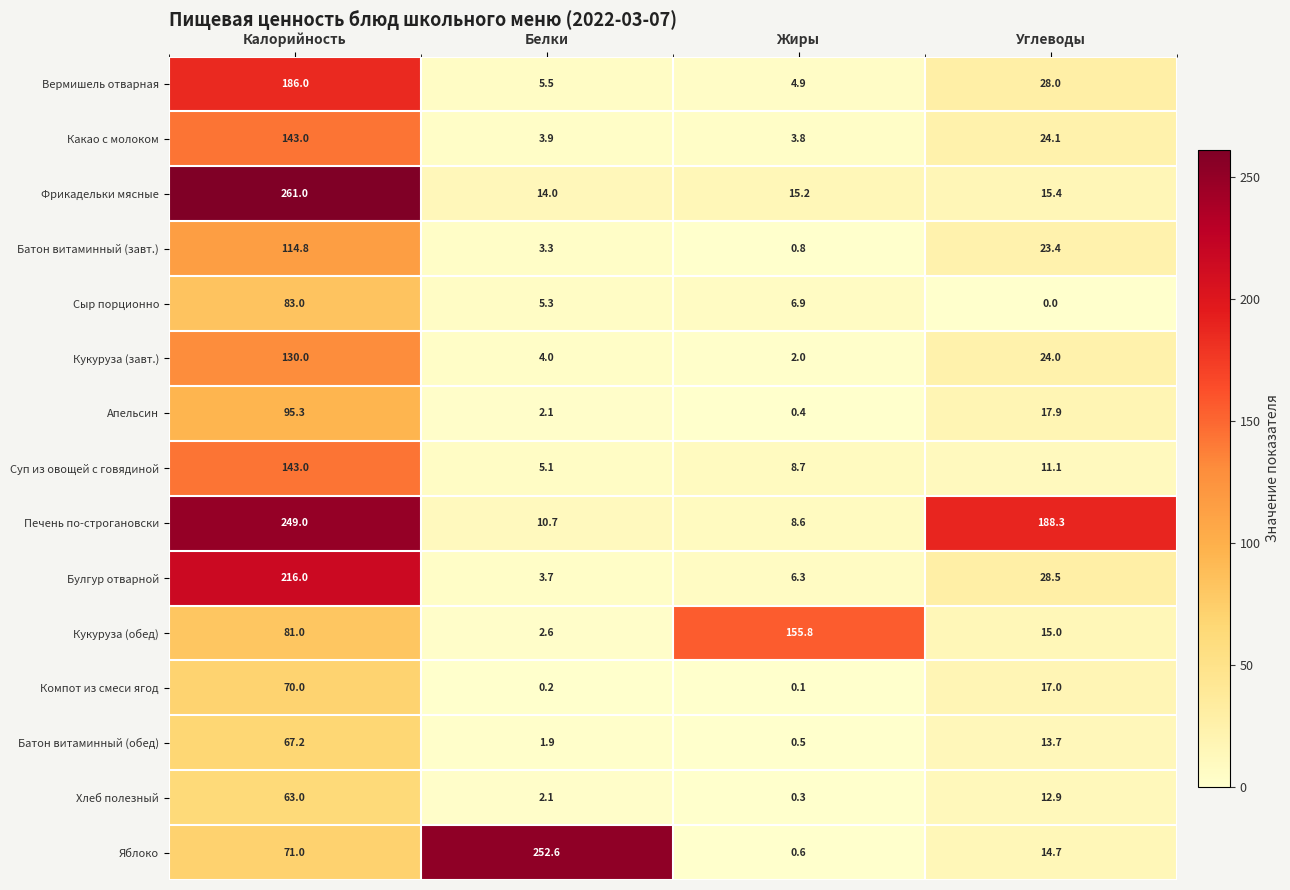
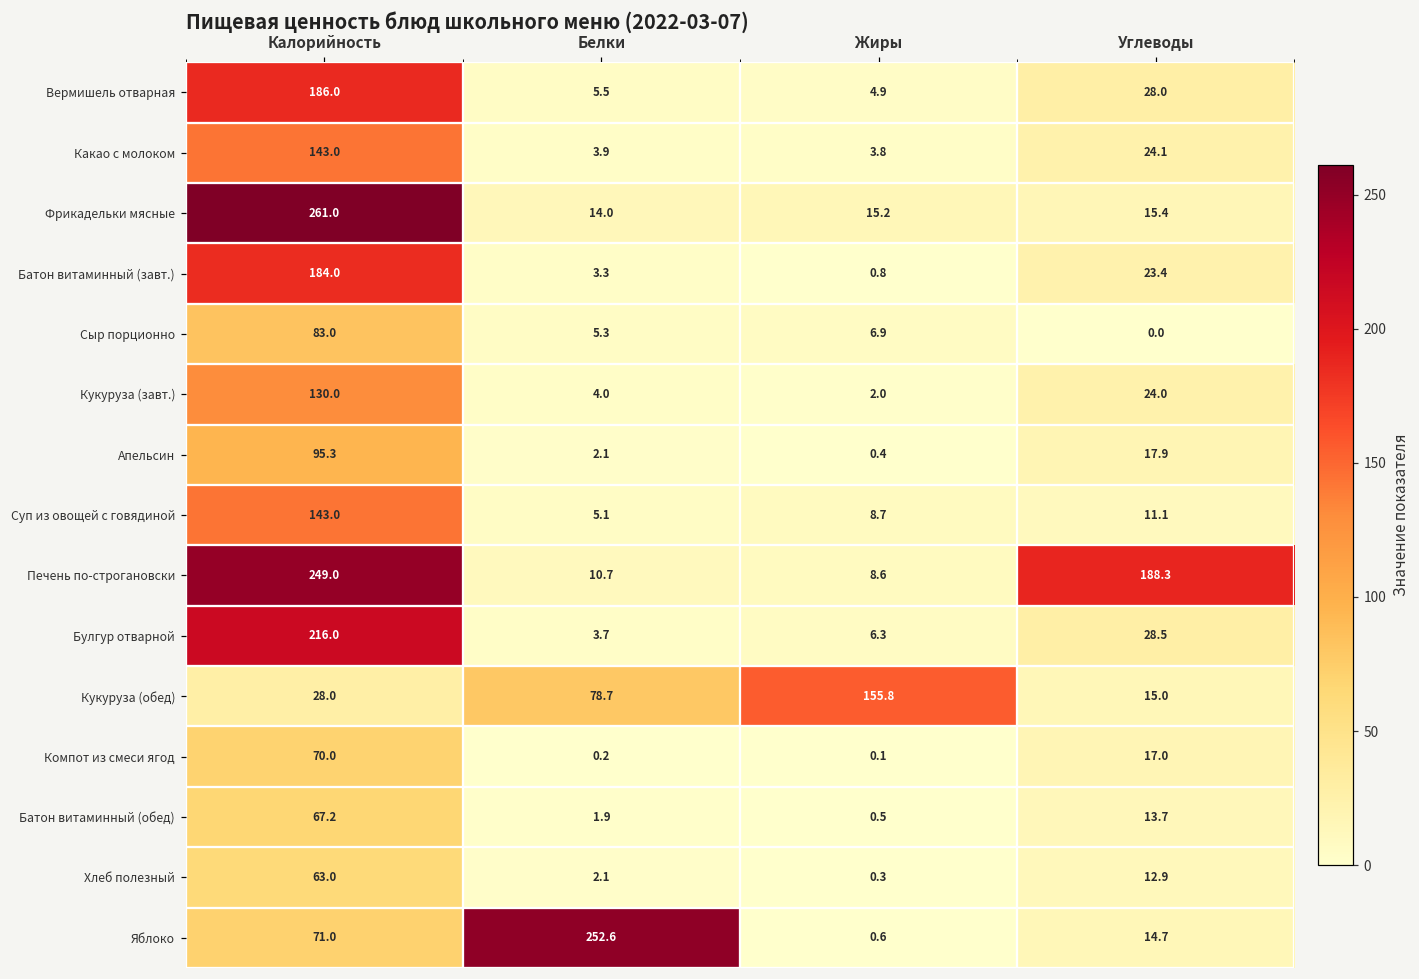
  {
    "Вермишель отварная": {
      "Калорийность": 186.0,
      "Белки": 5.5,
      "Жиры": 4.9,
      "Углеводы": 28.0
    },
    "Какао с молоком": {
      "Калорийность": 143.0,
      "Белки": 3.9,
      "Жиры": 3.8,
      "Углеводы": 24.1
    },
    "Фрикадельки мясные": {
      "Калорийность": 261.0,
      "Белки": 14.0,
      "Жиры": 15.2,
      "Углеводы": 15.4
    },
    "Батон витаминный (завт.)": {
-     "Калорийность": 114.8,
+     "Калорийность": 184.0,
      "Белки": 3.3,
      "Жиры": 0.8,
      "Углеводы": 23.4
    },
    "Сыр порционно": {
      "Калорийность": 83.0,
      "Белки": 5.3,
      "Жиры": 6.9,
      "Углеводы": 0.0
    },
    "Кукуруза (завт.)": {
      "Калорийность": 130.0,
      "Белки": 4.0,
      "Жиры": 2.0,
      "Углеводы": 24.0
    },
    "Апельсин": {
      "Калорийность": 95.3,
      "Белки": 2.1,
      "Жиры": 0.4,
      "Углеводы": 17.9
    },
    "Суп из овощей с говядиной": {
      "Калорийность": 143.0,
      "Белки": 5.1,
      "Жиры": 8.7,
      "Углеводы": 11.1
    },
    "Печень по-строгановски": {
      "Калорийность": 249.0,
      "Белки": 10.7,
      "Жиры": 8.6,
      "Углеводы": 188.3
    },
    "Булгур отварной": {
      "Калорийность": 216.0,
      "Белки": 3.7,
      "Жиры": 6.3,
      "Углеводы": 28.5
    },
    "Кукуруза (обед)": {
-     "Калорийность": 81.0,
-     "Белки": 2.6,
+     "Калорийность": 28.0,
+     "Белки": 78.7,
      "Жиры": 155.8,
      "Углеводы": 15.0
    },
    "Компот из смеси ягод": {
      "Калорийность": 70.0,
      "Белки": 0.2,
      "Жиры": 0.1,
      "Углеводы": 17.0
    },
    "Батон витаминный (обед)": {
      "Калорийность": 67.2,
      "Белки": 1.9,
      "Жиры": 0.5,
      "Углеводы": 13.7
    },
    "Хлеб полезный": {
      "Калорийность": 63.0,
      "Белки": 2.1,
      "Жиры": 0.3,
      "Углеводы": 12.9
    },
    "Яблоко": {
      "Калорийность": 71.0,
      "Белки": 252.6,
      "Жиры": 0.6,
      "Углеводы": 14.7
    }
  }
